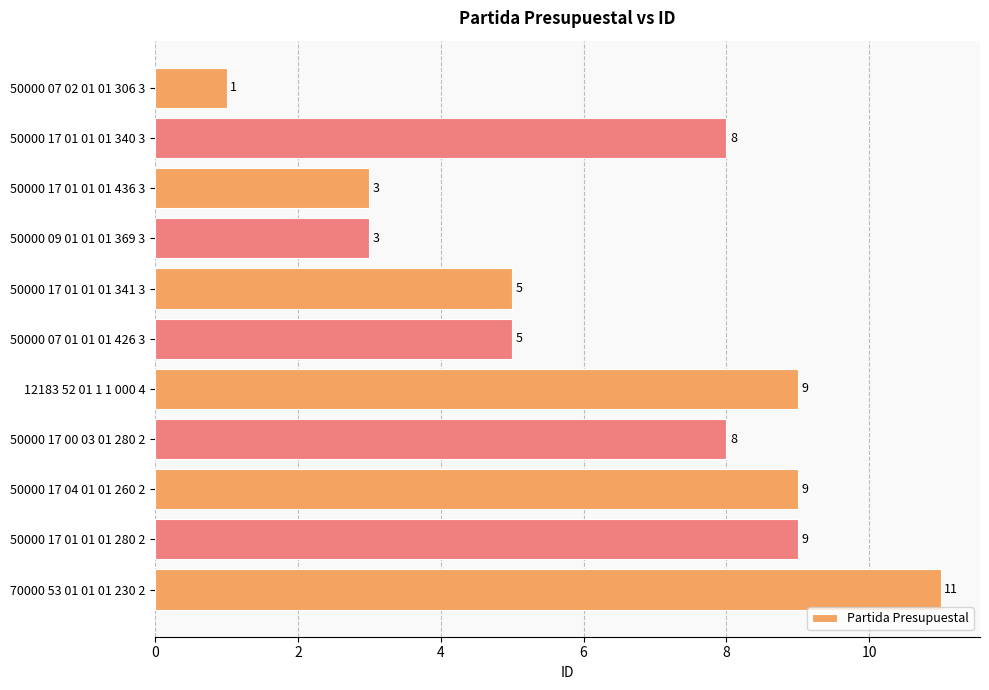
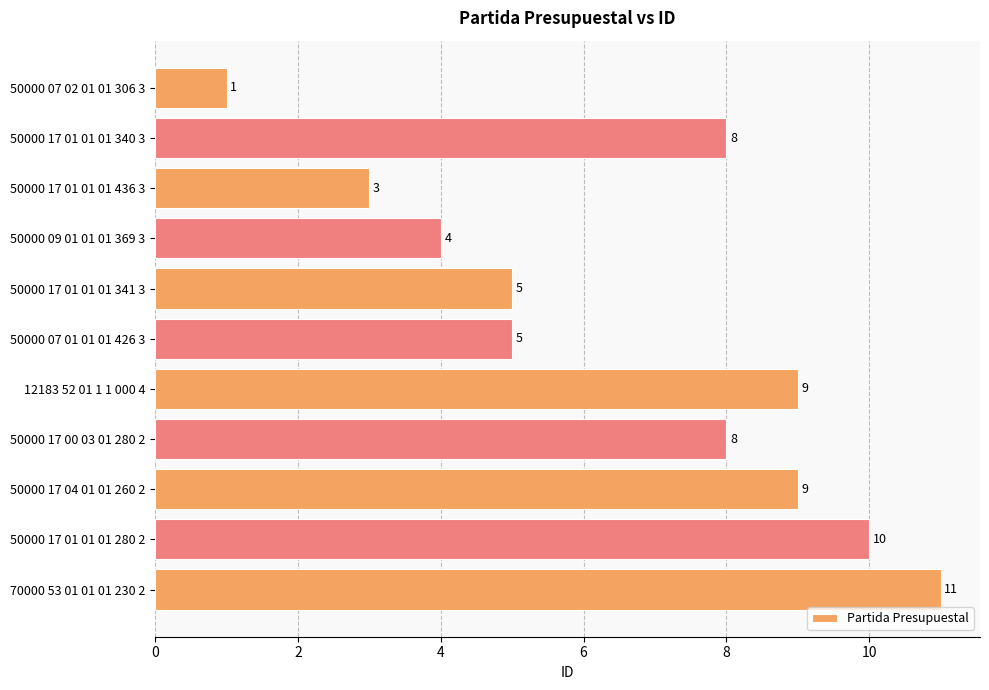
  {
    "50000 07 02 01 01 306 3": 1,
    "50000 17 01 01 01 340 3": 8,
    "50000 17 01 01 01 436 3": 3,
-   "50000 09 01 01 01 369 3": 3,
+   "50000 09 01 01 01 369 3": 4,
    "50000 17 01 01 01 341 3": 5,
    "50000 07 01 01 01 426 3": 5,
    "12183 52 01 1 1 000 4": 9,
    "50000 17 00 03 01 280 2": 8,
    "50000 17 04 01 01 260 2": 9,
-   "50000 17 01 01 01 280 2": 9,
+   "50000 17 01 01 01 280 2": 10,
    "70000 53 01 01 01 230 2": 11
  }
